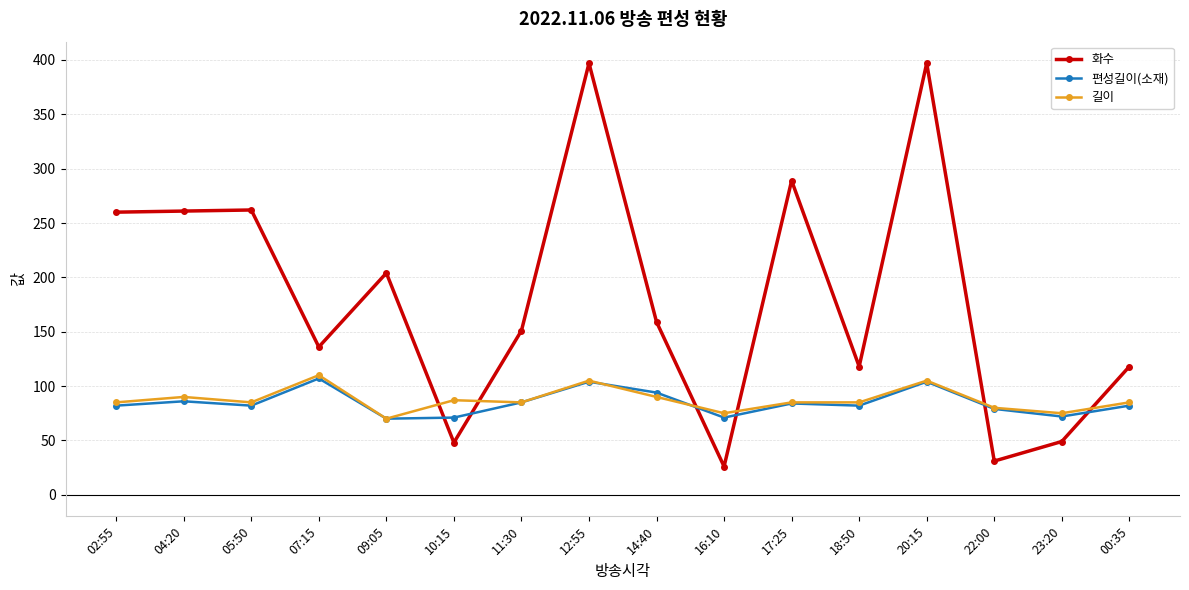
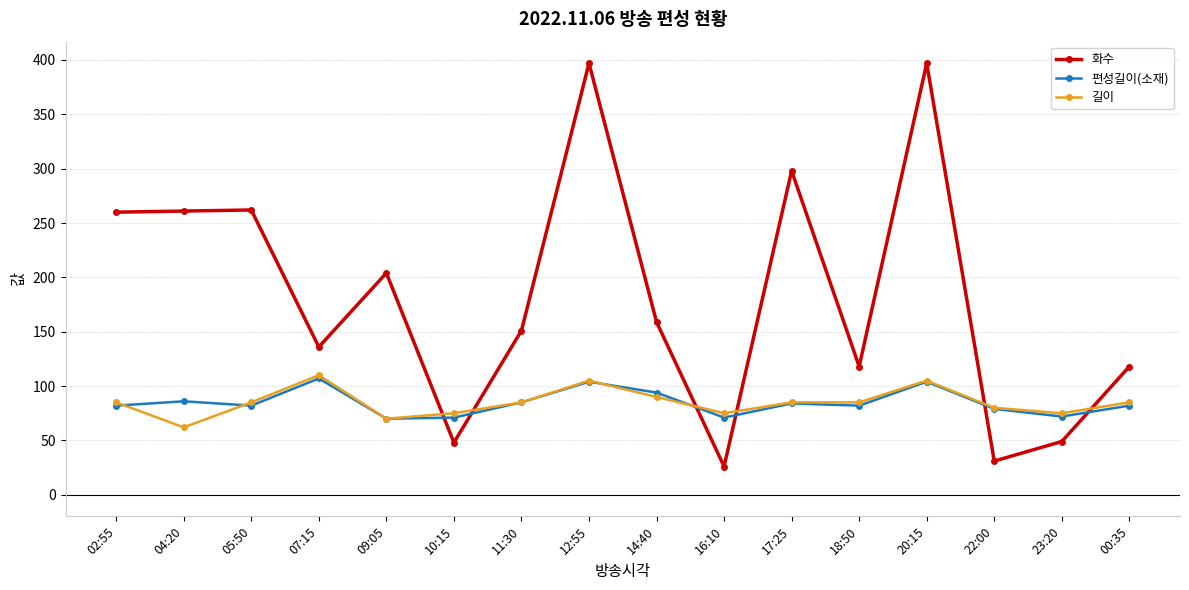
  {
    "화수": {
      "02:55": 260,
      "04:20": 261,
      "05:50": 262,
      "07:15": 136,
      "09:05": 204,
      "10:15": 48,
      "11:30": 151,
      "12:55": 397,
      "14:40": 159,
      "16:10": 26,
-     "17:25": 289,
+     "17:25": 298,
      "18:50": 118,
      "20:15": 397,
      "22:00": 31,
      "23:20": 49,
      "00:35": 118
    },
    "편성길이(소재)": {
      "02:55": 82,
      "04:20": 86,
      "05:50": 82,
      "07:15": 107,
      "10:15": 71,
      "14:40": 94,
      "16:10": 71,
      "18:50": 82,
      "23:20": 72,
      "00:35": 82
    },
    "길이": {
      "02:55": 85,
-     "04:20": 90,
+     "04:20": 62,
      "05:50": 85,
      "07:15": 110,
-     "10:15": 87,
+     "10:15": 75,
      "14:40": 90,
      "16:10": 75,
      "18:50": 85,
      "23:20": 75,
      "00:35": 85
    }
  }
